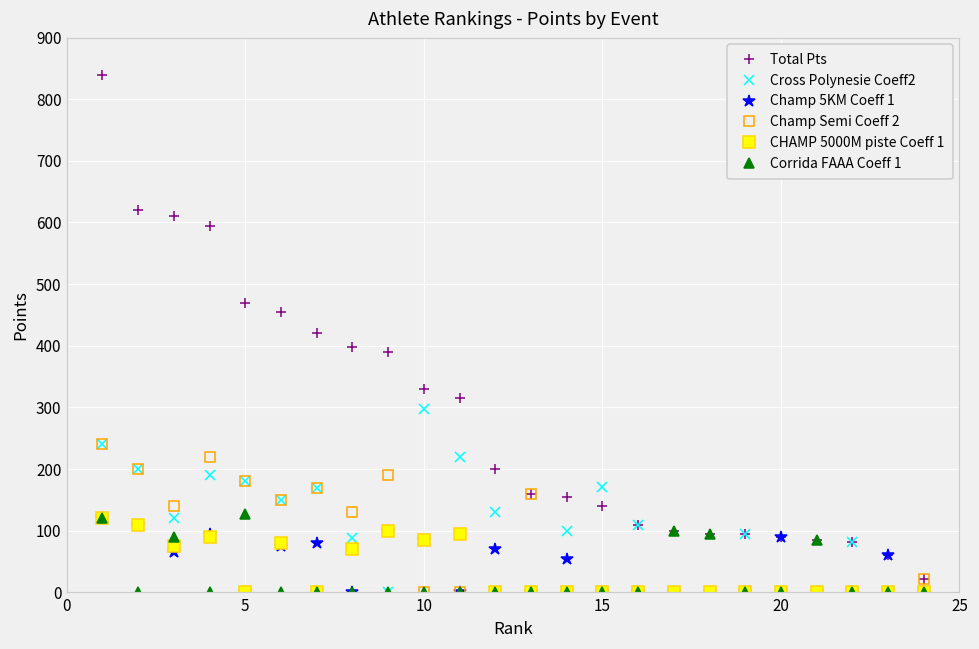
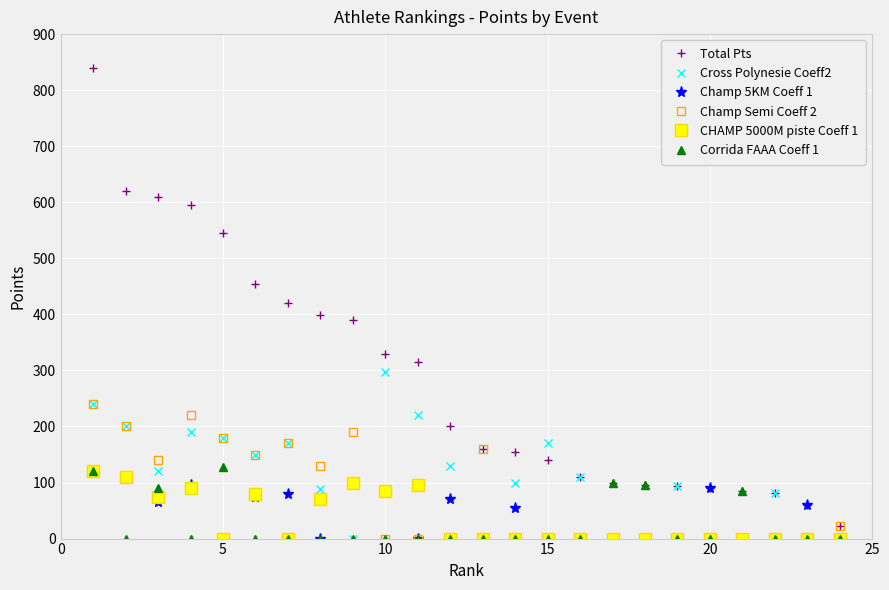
  {
    "Total Pts": {
-     "5": 470,
+     "5": 550,
      "10": 330,
      "15": 140
    },
    "Cross Polynesie Coeff2": {
      "10": 300,
      "15": 170
    },
    "Corrida FAAA Coeff 1": {
      "5": 130
    }
  }
